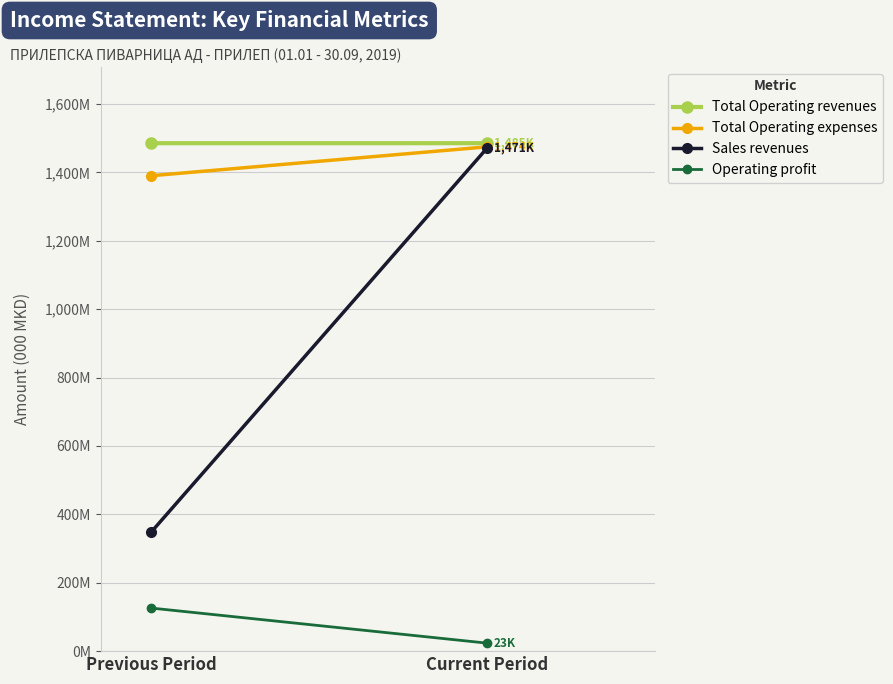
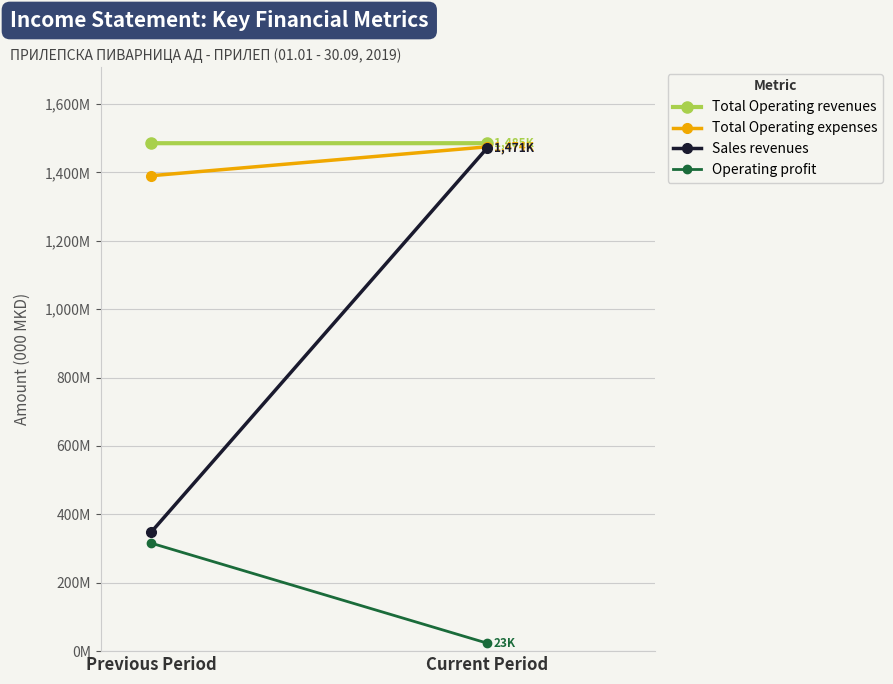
  {
    "Total Operating revenues": {
      "Previous Period": "1,490,000,000"
    },
    "Total Operating expenses": {
      "Previous Period": "1,390,000,000"
    },
    "Sales revenues": {
      "Previous Period": "350,000,000"
    },
    "Operating profit": {
-     "Previous Period": "130,000,000"
+     "Previous Period": "320,000,000"
    }
  }
